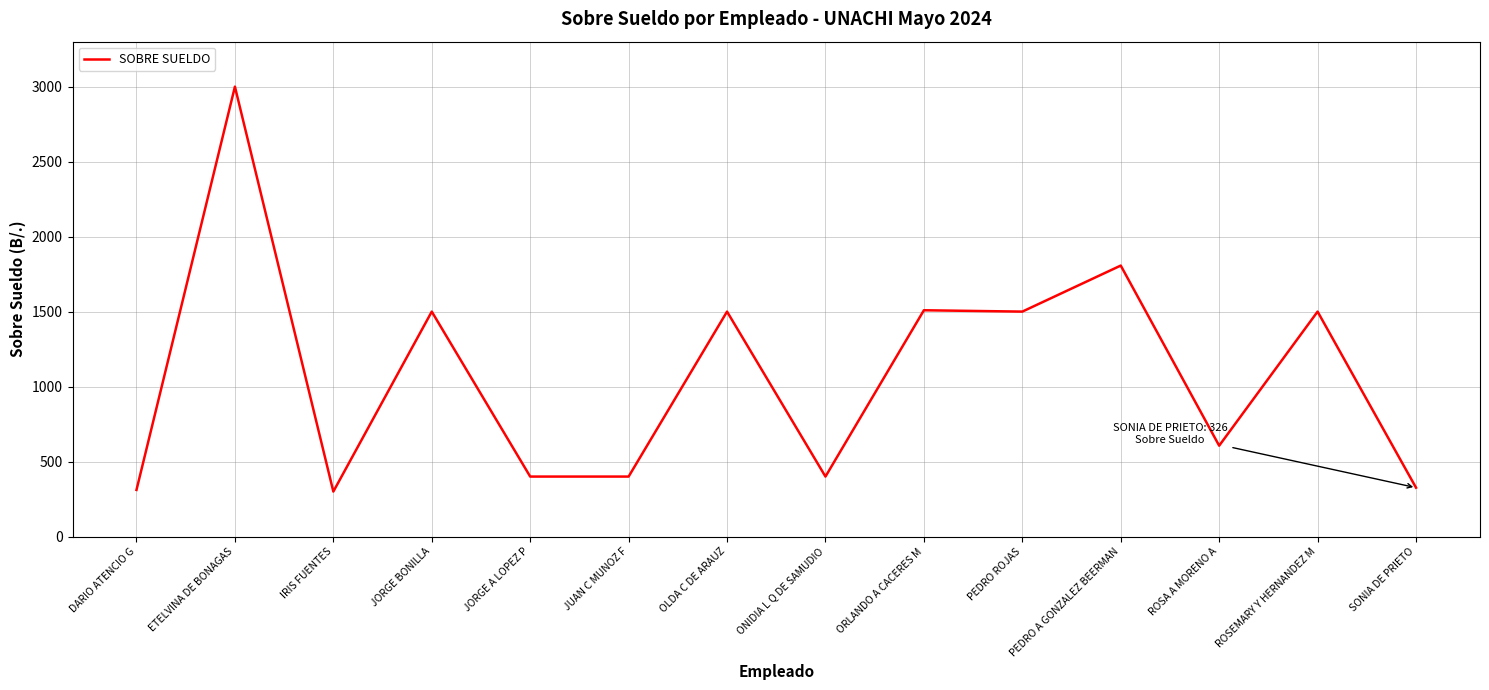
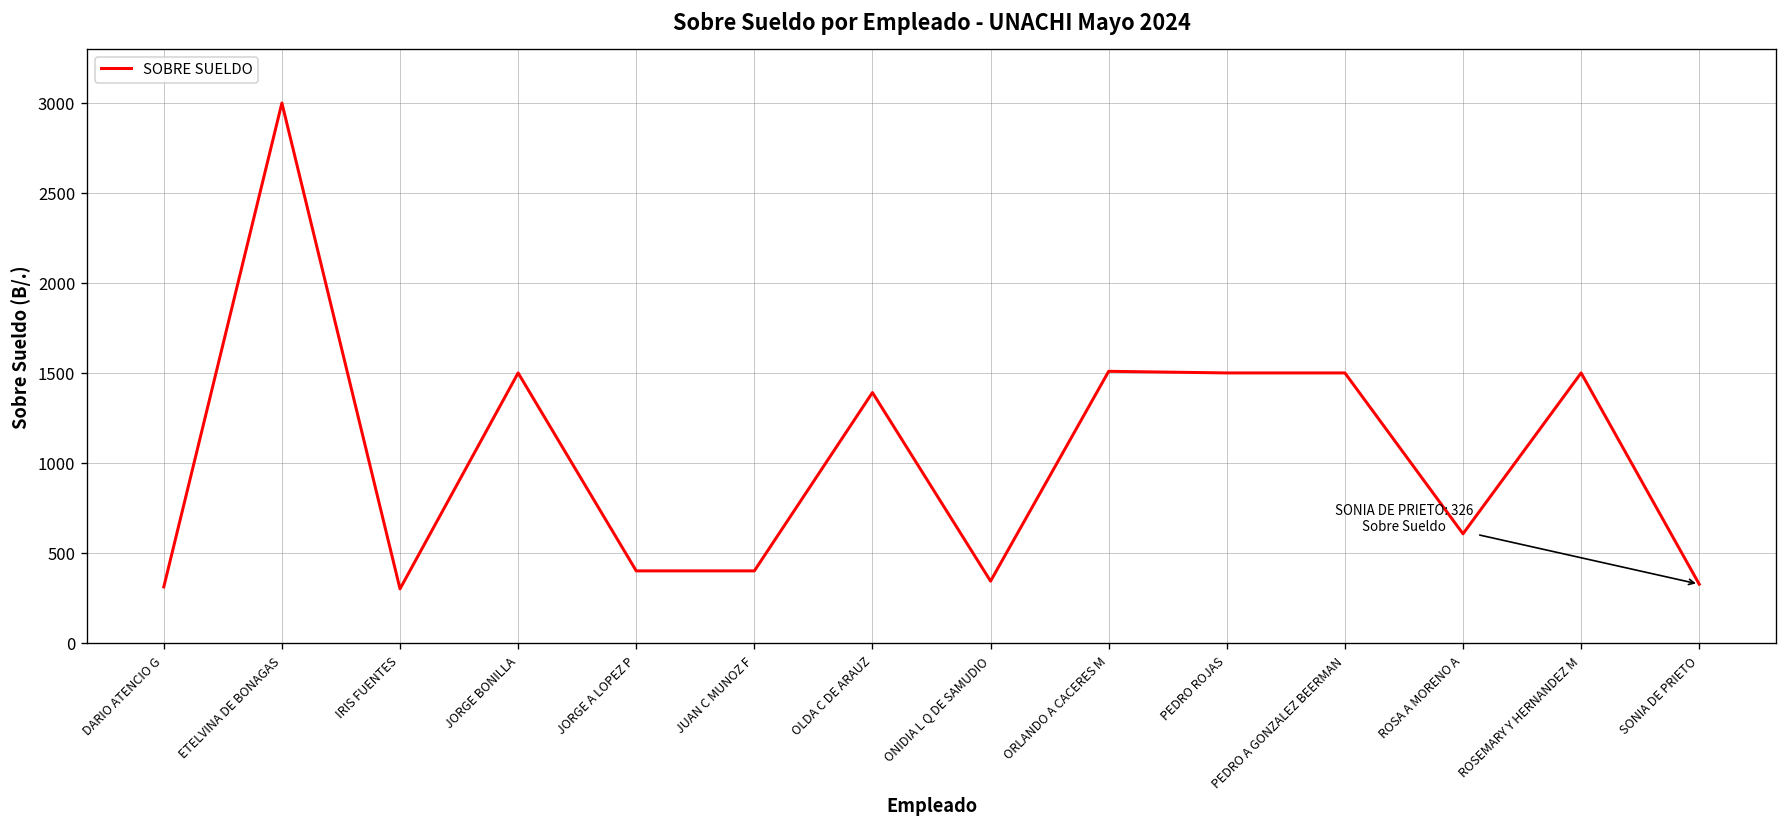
  {
    "DARIO ATENCIO G": 310,
    "ETELVINA DE BONAGAS": 3000,
    "IRIS FUENTES": 300,
    "JORGE BONILLA": 1500,
    "JORGE A LOPEZ P": 400,
    "JUAN C MUNOZ F": 400,
-   "OLDA C DE ARAUZ": 1500,
-   "ONIDIA L Q DE SAMUDIO": 400,
+   "OLDA C DE ARAUZ": 1390,
+   "ONIDIA L Q DE SAMUDIO": 340,
    "ORLANDO A CACERES M": 1510,
    "PEDRO ROJAS": 1500,
-   "PEDRO A GONZALEZ BEERMAN": 1810,
+   "PEDRO A GONZALEZ BEERMAN": 1500,
    "ROSEMARY Y HERNANDEZ M": 1500,
    "SONIA DE PRIETO": 330
  }
